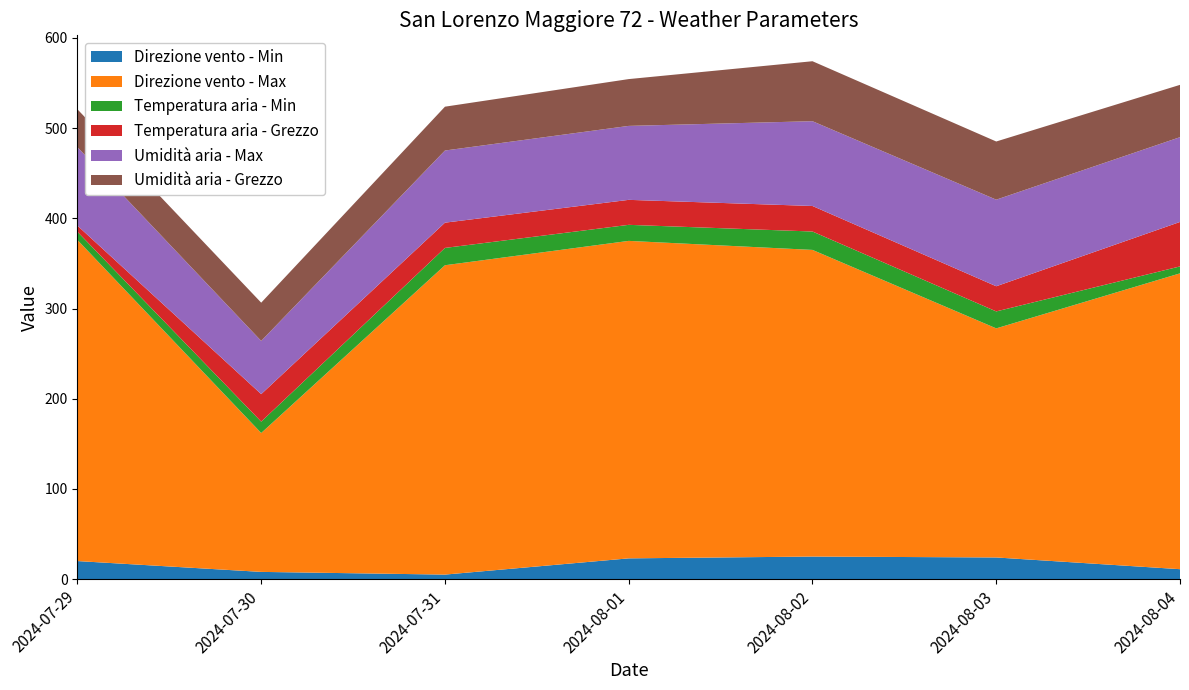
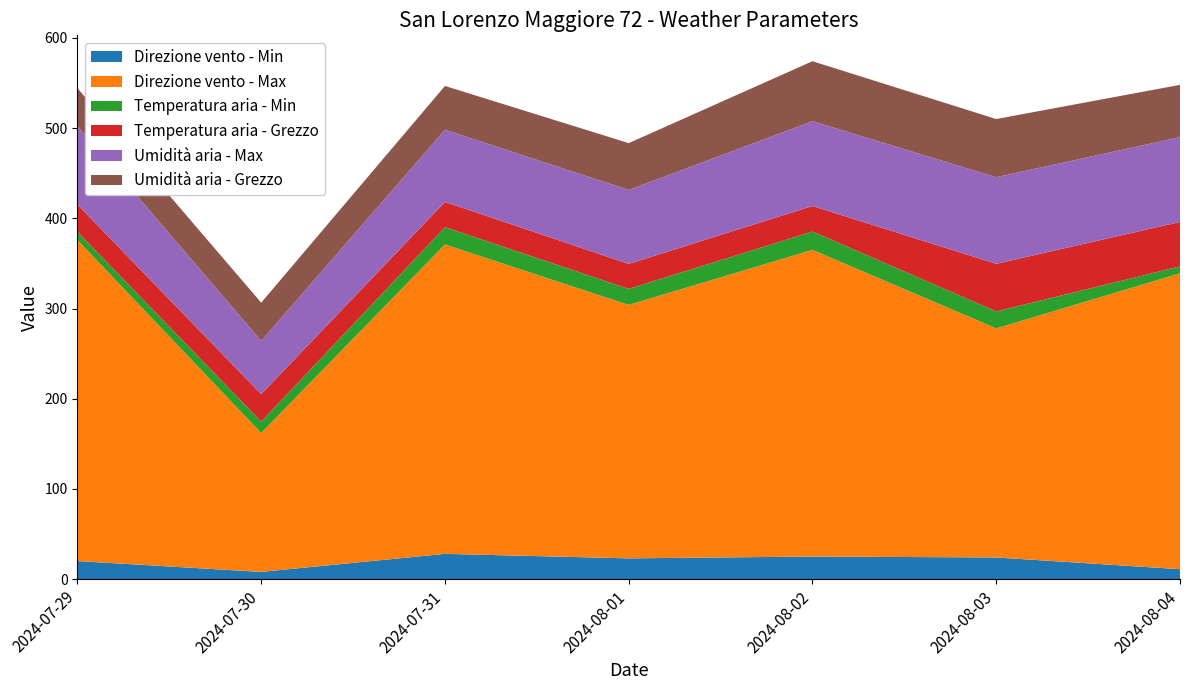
  {
    "Direzione vento - Min": {
-     "2024-07-31": 10
+     "2024-07-31": 30
    },
    "Direzione vento - Max": {
-     "2024-08-01": 350
+     "2024-08-01": 280
    },
    "Temperatura aria - Grezzo": {
-     "2024-07-29": 10,
-     "2024-08-03": 30
+     "2024-07-29": 30,
+     "2024-08-03": 50
    },
    "Umidità aria - Grezzo": {
      "2024-07-29": 40,
      "2024-07-30": 40,
      "2024-07-31": 50,
      "2024-08-01": 50,
      "2024-08-02": 70,
      "2024-08-03": 60,
      "2024-08-04": 60
    }
  }
